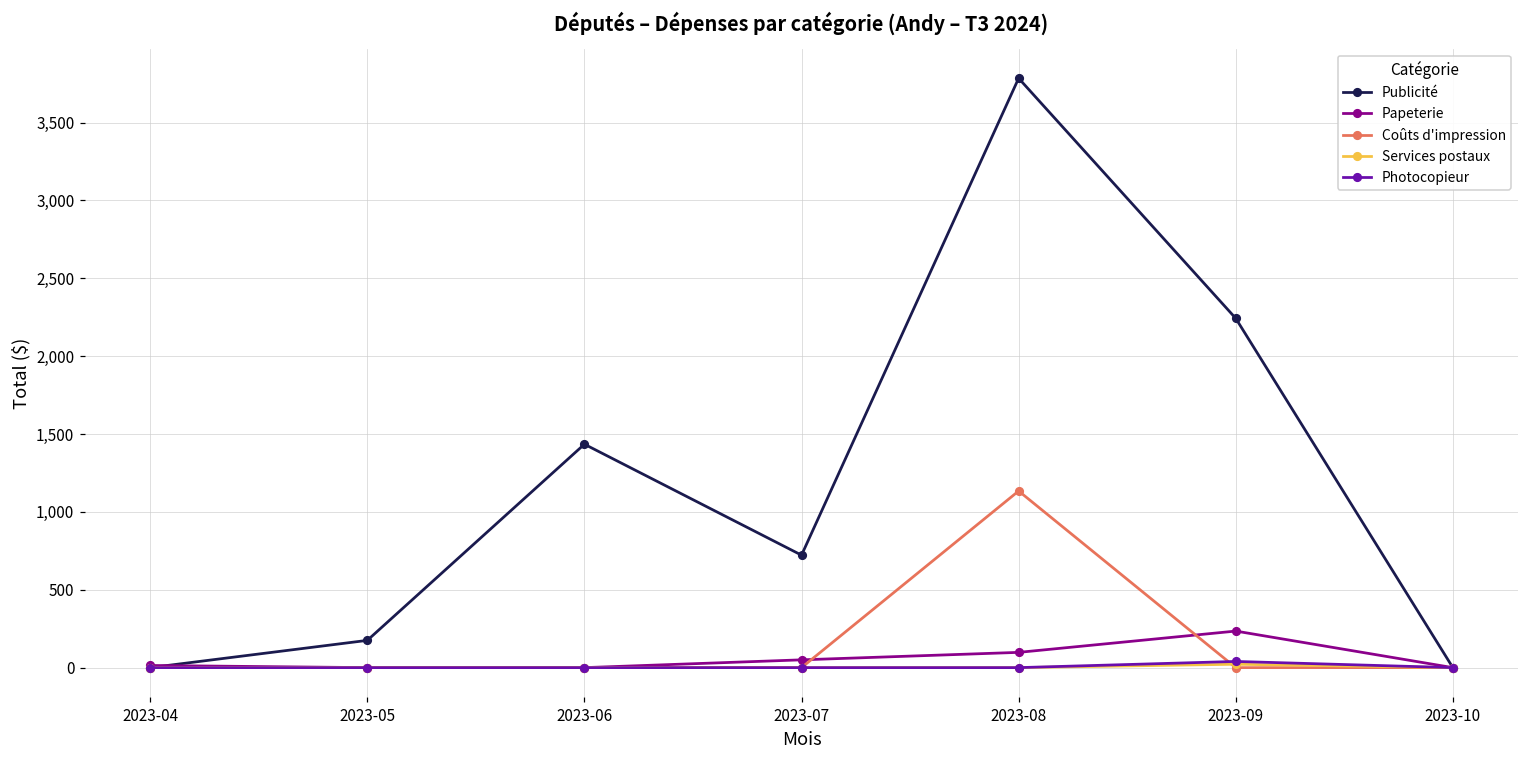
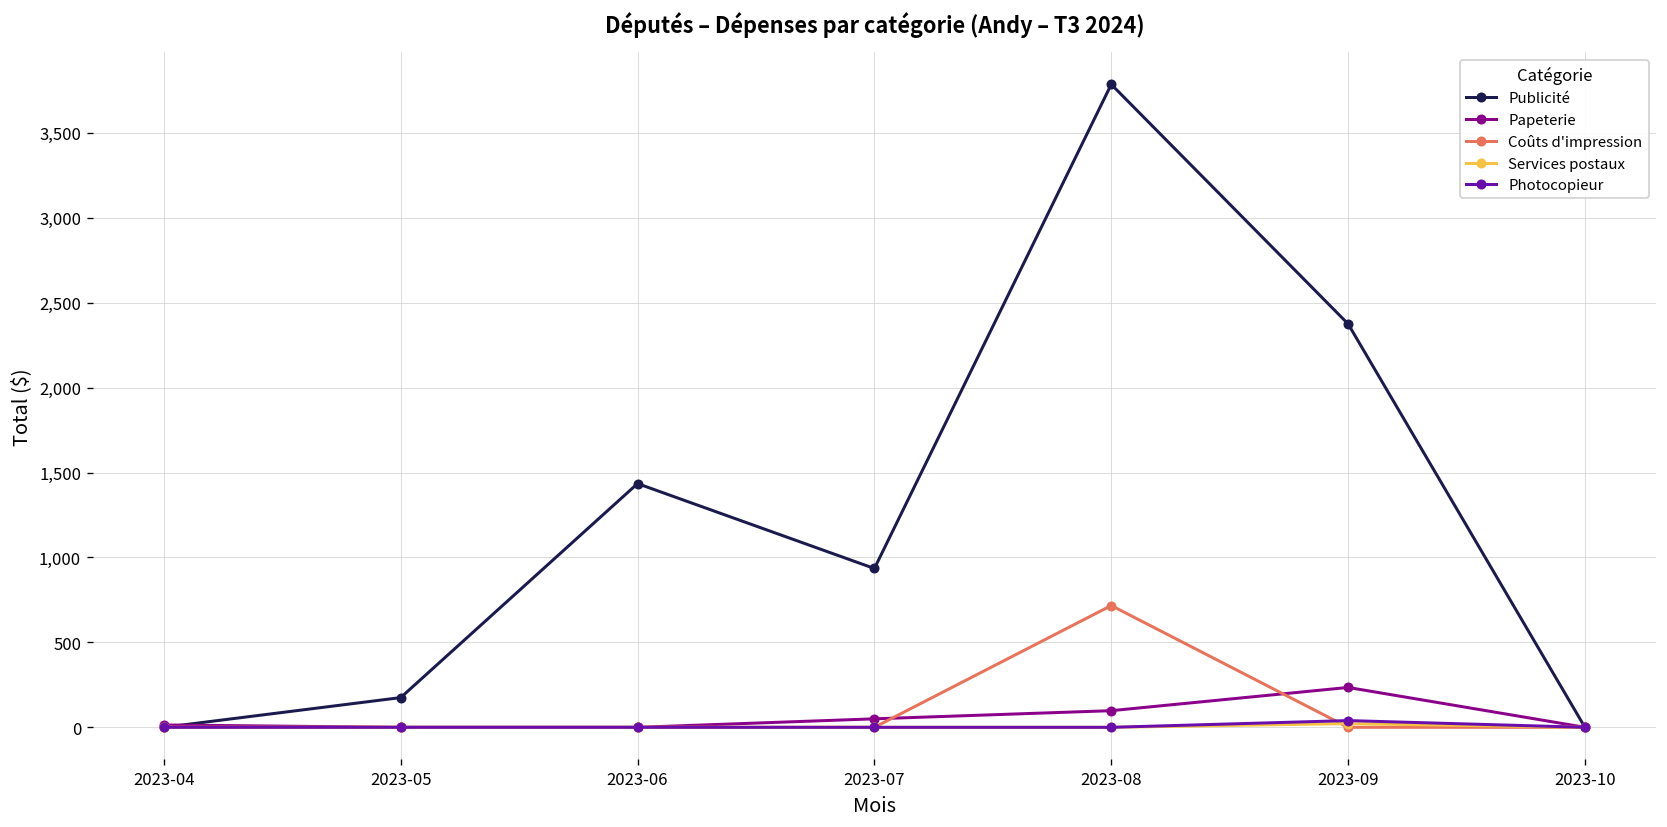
  {
    "Publicité": {
      "2023-05": "180",
      "2023-06": "1,430",
-     "2023-07": "720",
+     "2023-07": "940",
      "2023-08": "3,790",
-     "2023-09": "2,240"
+     "2023-09": "2,380"
    },
    "Coûts d'impression": {
-     "2023-08": "1,130",
+     "2023-08": "720",
      "2023-09": "0"
    }
  }
